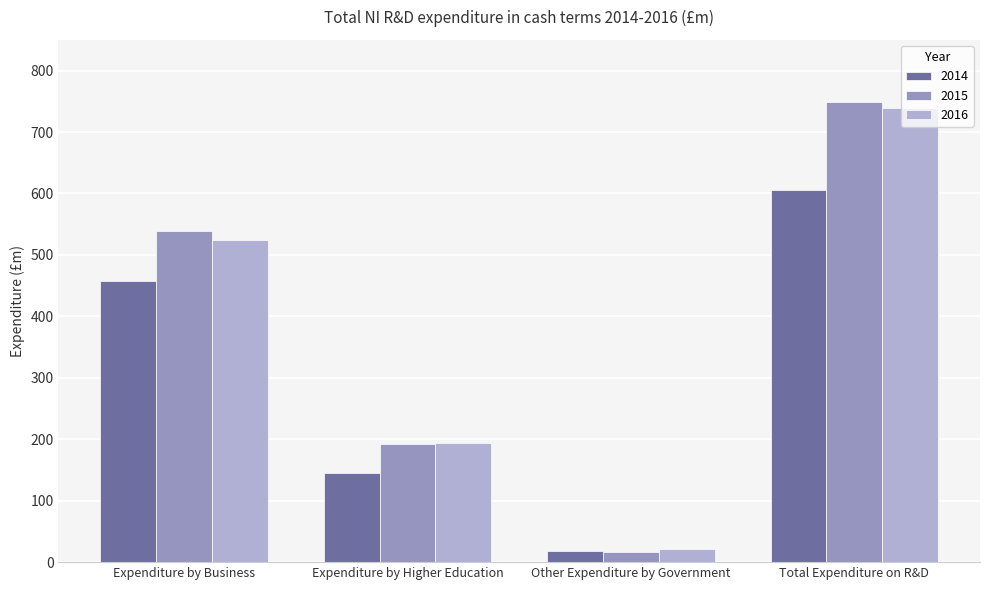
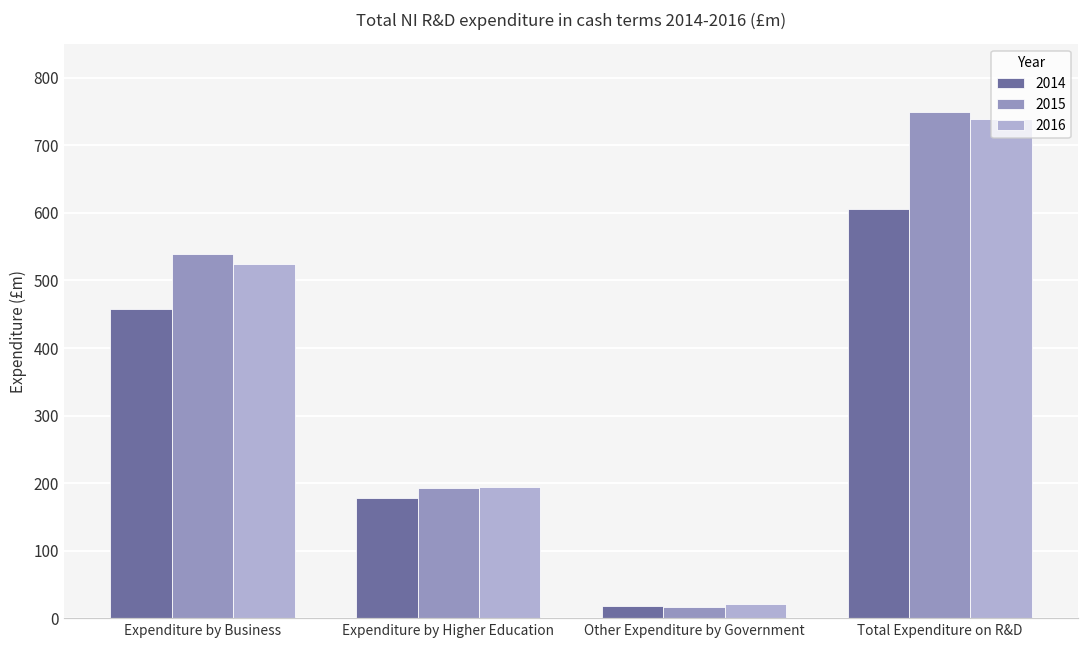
  {
    "2014": {
      "Expenditure by Business": 460,
-     "Expenditure by Higher Education": 150,
+     "Expenditure by Higher Education": 180,
      "Other Expenditure by Government": 20,
      "Total Expenditure on R&D": 610
    }
  }
